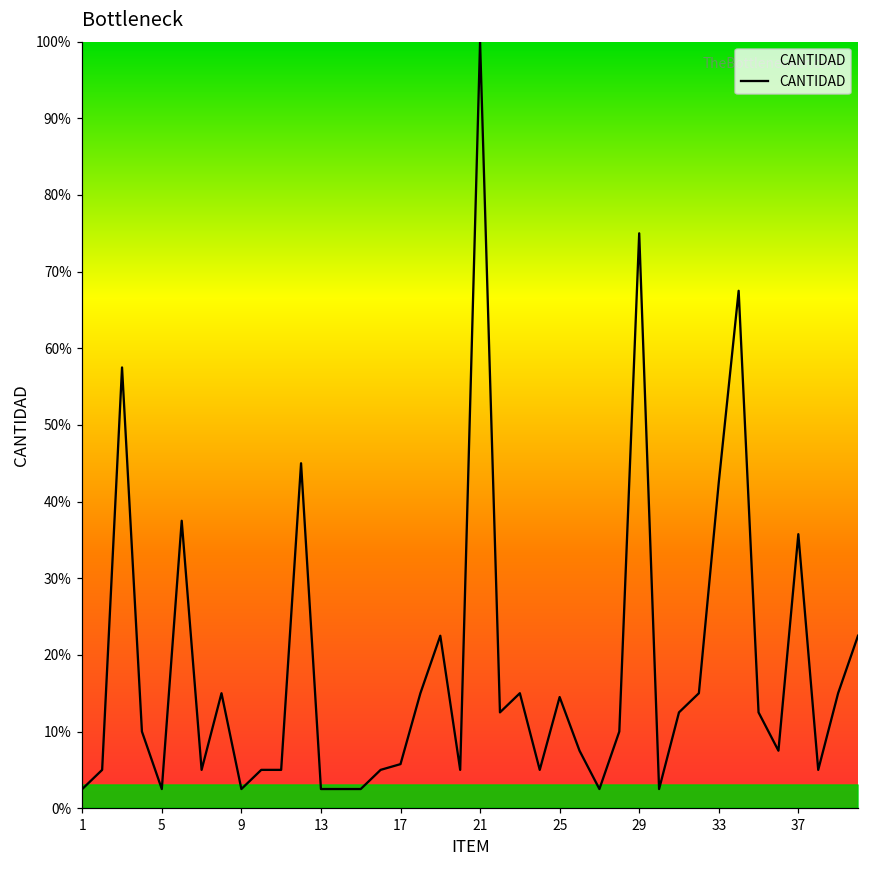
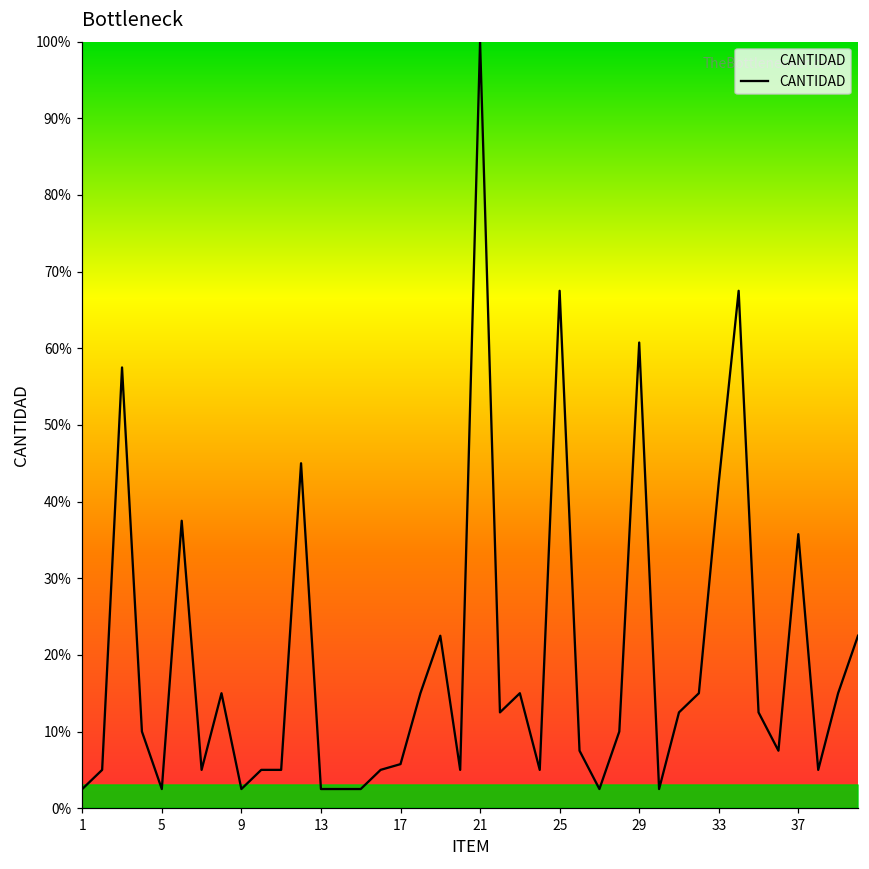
  {
    "CANTIDAD": {
      "1": "3%",
      "5": "3%",
      "9": "3%",
      "13": "3%",
      "17": "6%",
      "21": "100%",
-     "25": "14%",
-     "29": "75%",
+     "25": "68%",
+     "29": "61%",
      "33": "43%",
      "37": "36%"
    }
  }
